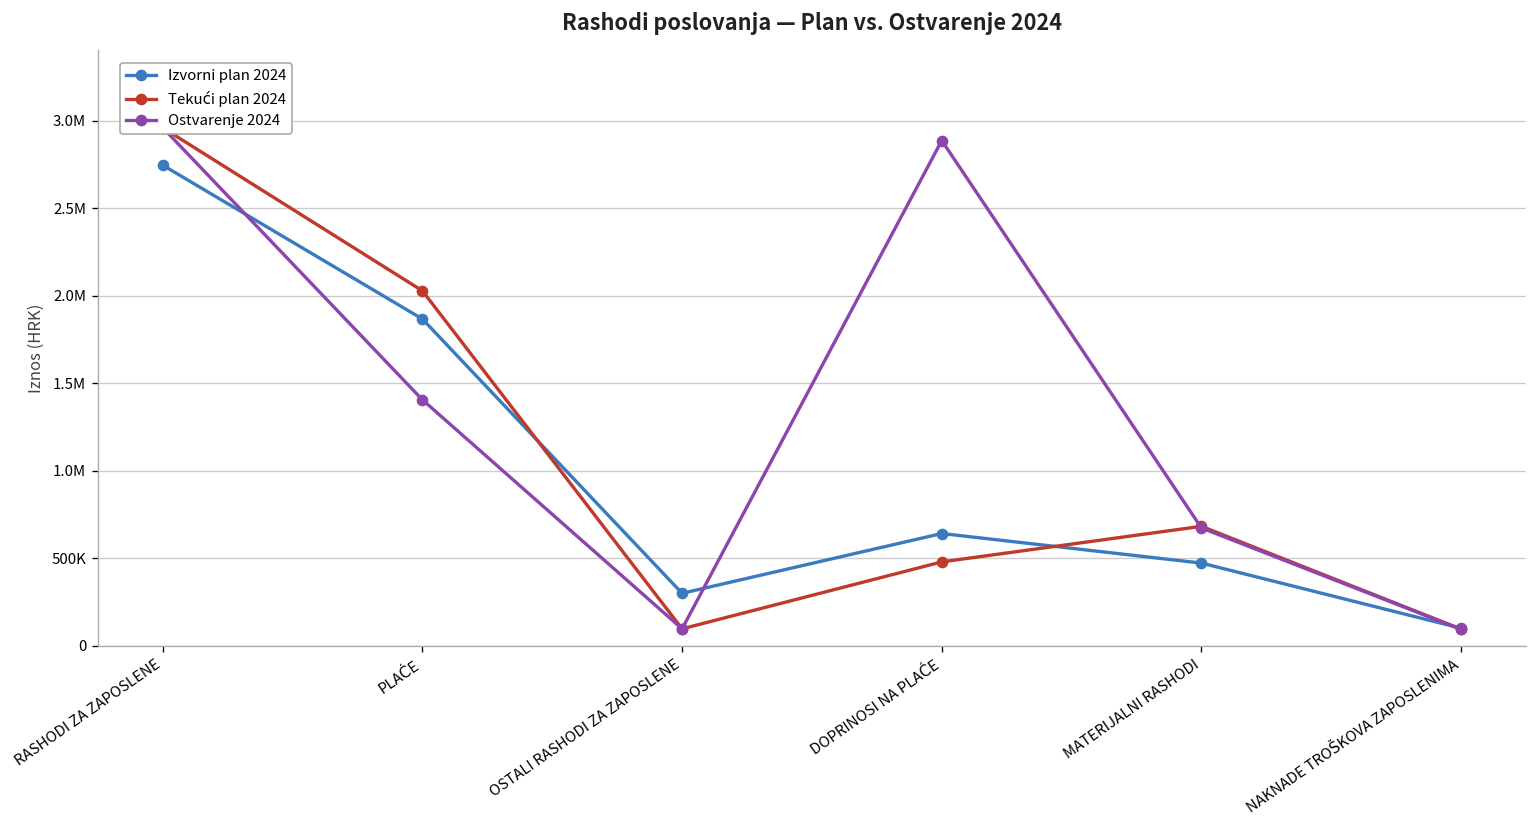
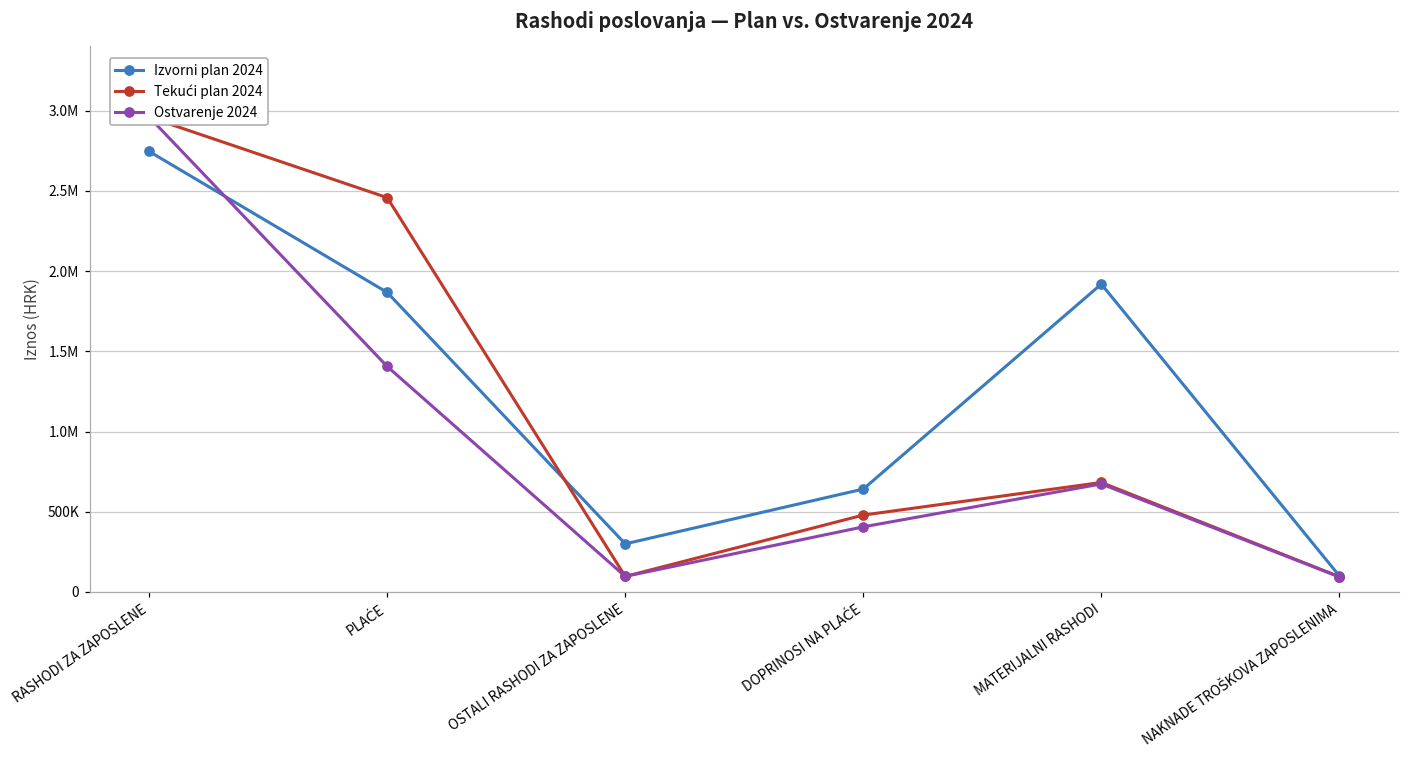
  {
    "Izvorni plan 2024": {
      "RASHODI ZA ZAPOSLENE": 2750000,
      "PLAĆE": 1870000,
      "OSTALI RASHODI ZA ZAPOSLENE": 300000,
      "DOPRINOSI NA PLAĆE": 640000,
-     "MATERIJALNI RASHODI": 470000
+     "MATERIJALNI RASHODI": 1920000
    },
    "Tekući plan 2024": {
-     "PLAĆE": 2030000,
+     "PLAĆE": 2460000,
      "DOPRINOSI NA PLAĆE": 480000
    },
    "Ostvarenje 2024": {
      "PLAĆE": 1410000,
-     "DOPRINOSI NA PLAĆE": 2890000
+     "DOPRINOSI NA PLAĆE": 410000
    }
  }
